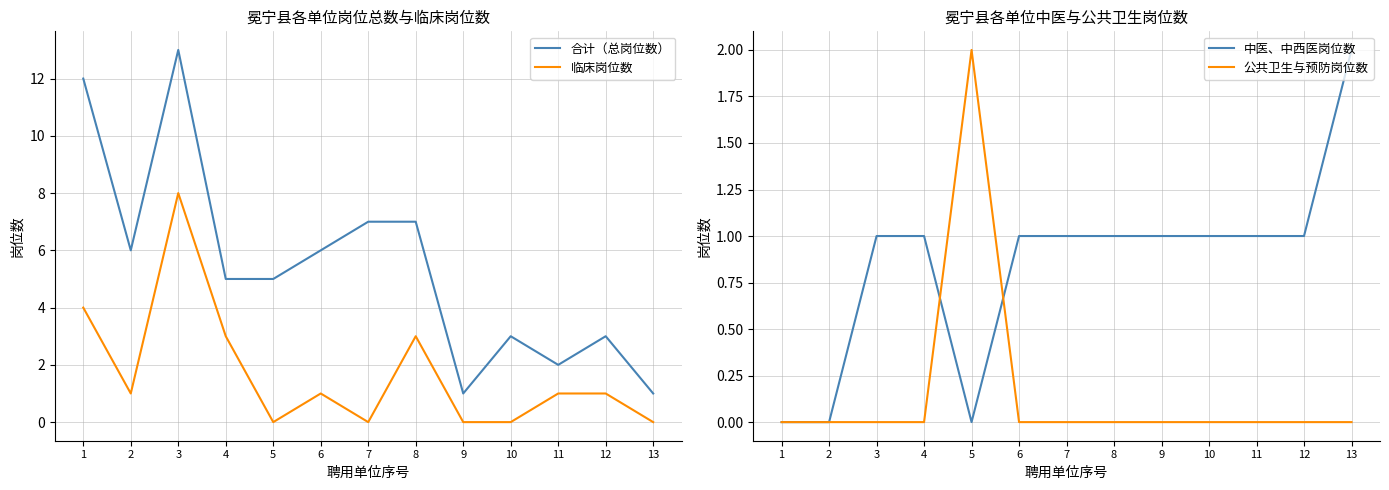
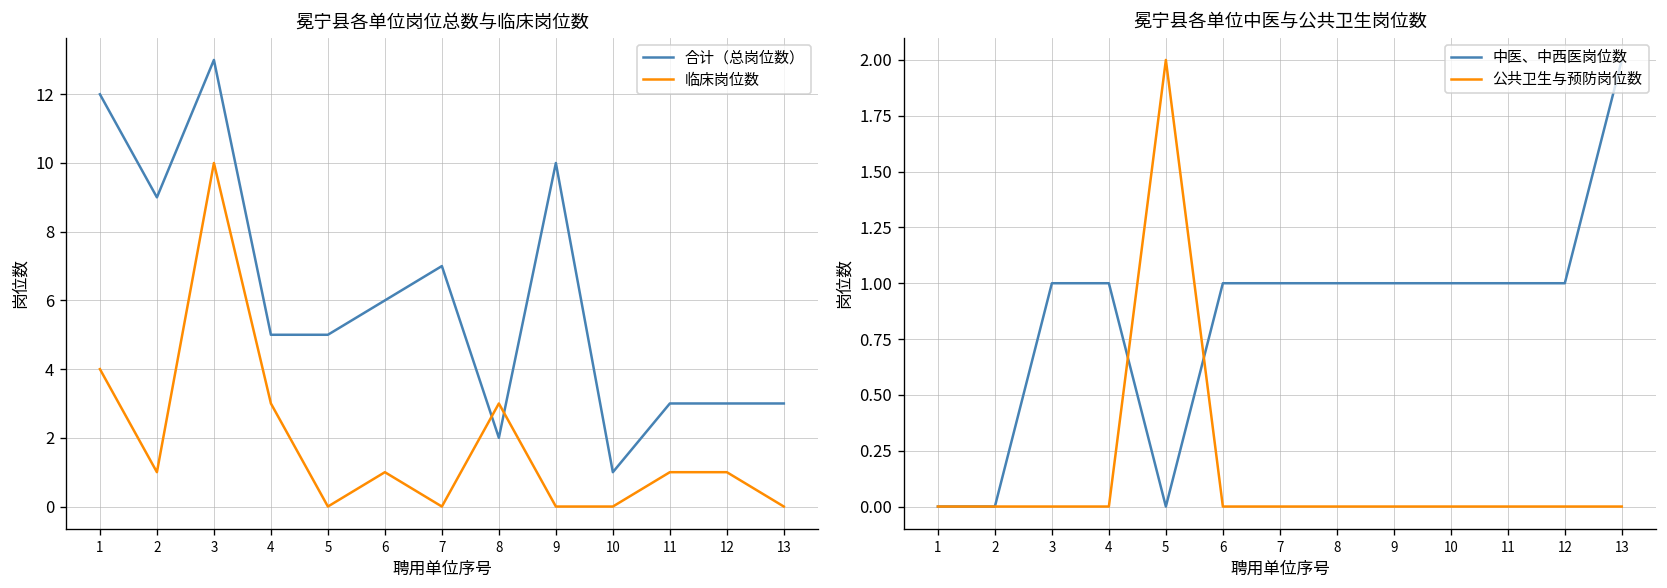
  {
    "冕宁县各单位岗位总数与临床岗位数": {
      "合计（总岗位数）": {
        "1": 12,
-       "2": 6,
+       "2": 9,
        "3": 13,
        "4": 5,
        "5": 5,
        "6": 6,
        "7": 7,
-       "8": 7,
-       "9": 1,
-       "10": 3,
-       "11": 2,
+       "8": 2,
+       "9": 10,
+       "10": 1,
+       "11": 3,
        "12": 3,
-       "13": 1
+       "13": 3
      },
      "临床岗位数": {
        "1": 4,
        "2": 1,
-       "3": 8,
+       "3": 10,
        "4": 3,
        "5": 0,
        "6": 1,
        "7": 0,
        "8": 3,
        "9": 0,
        "10": 0,
        "11": 1,
        "12": 1,
        "13": 0
      }
    },
    "冕宁县各单位中医与公共卫生岗位数": {
      "中医、中西医岗位数": {
        "3": 1.00,
        "4": 1.00,
        "5": 0.00,
        "6": 1.00,
        "7": 1.00,
        "8": 1.00,
        "9": 1.00,
        "10": 1.00,
        "11": 1.00,
        "12": 1.00
      },
      "公共卫生与预防岗位数": {
        "3": 0.00,
        "4": 0.00,
        "5": 2.00,
        "6": 0.00,
        "7": 0.00,
        "8": 0.00,
        "9": 0.00,
        "10": 0.00,
        "11": 0.00,
        "12": 0.00,
        "13": 0.00
      }
    }
  }
